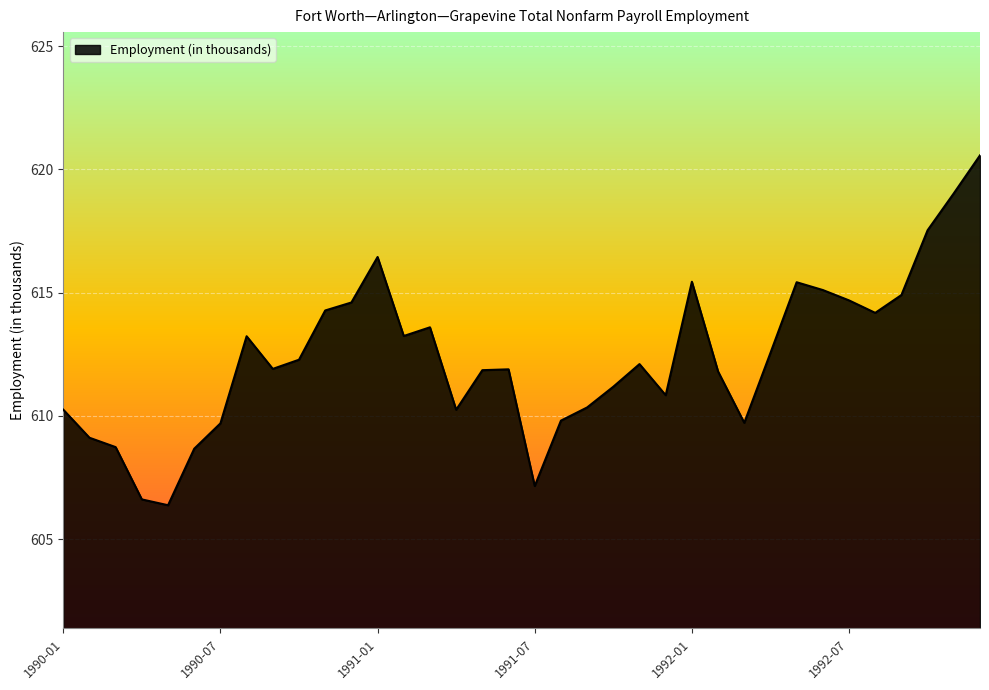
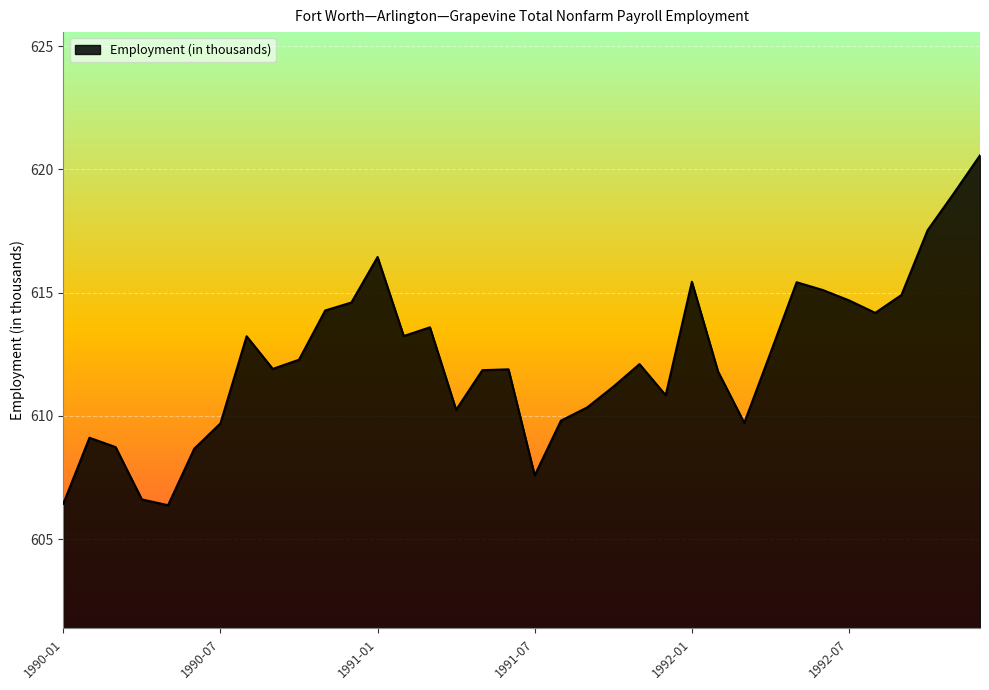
  {
-   "1990-01": 610.3,
+   "1990-01": 606.4,
    "1990-07": 609.7,
    "1991-01": 616.4,
-   "1991-07": 607.2,
+   "1991-07": 607.6,
    "1992-01": 615.4,
    "1992-07": 614.7
  }
